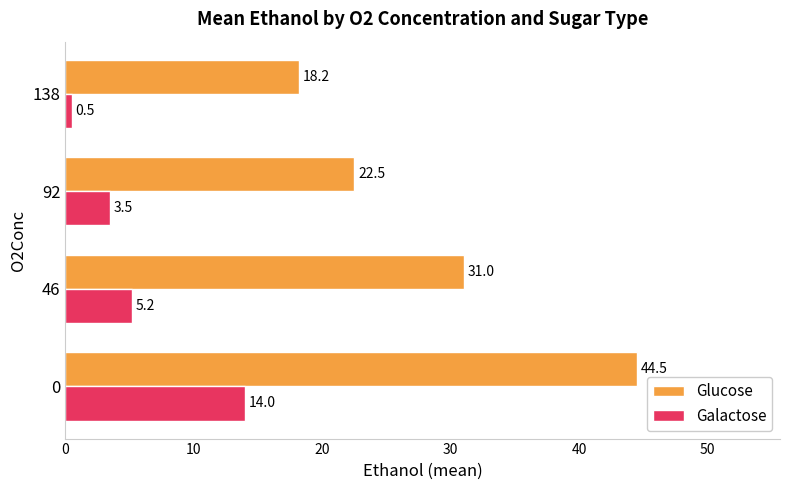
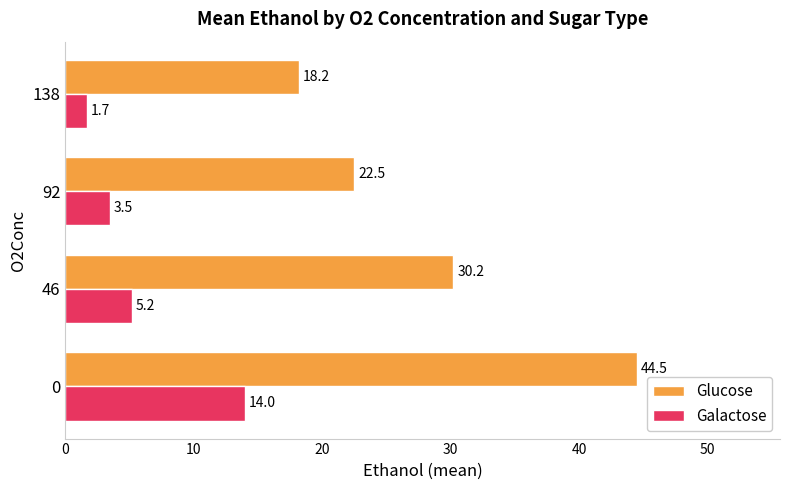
  {
    "Glucose": {
      "138": 18.2,
      "92": 22.5,
-     "46": 31.0,
+     "46": 30.2,
      "0": 44.5
    },
    "Galactose": {
-     "138": 0.5,
+     "138": 1.7,
      "92": 3.5,
      "46": 5.2,
      "0": 14.0
    }
  }
